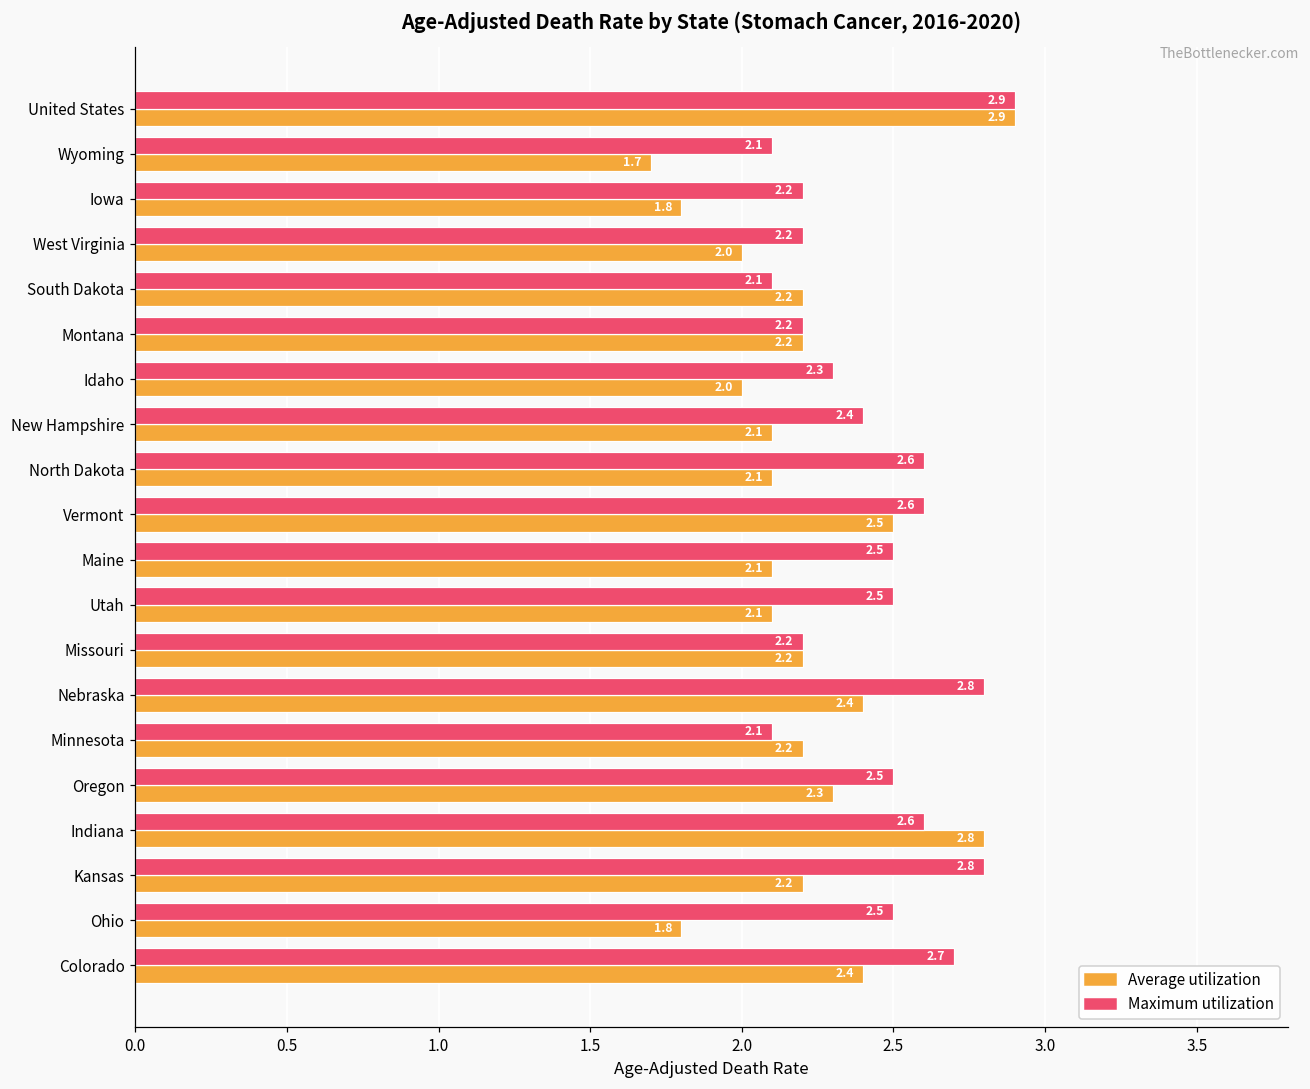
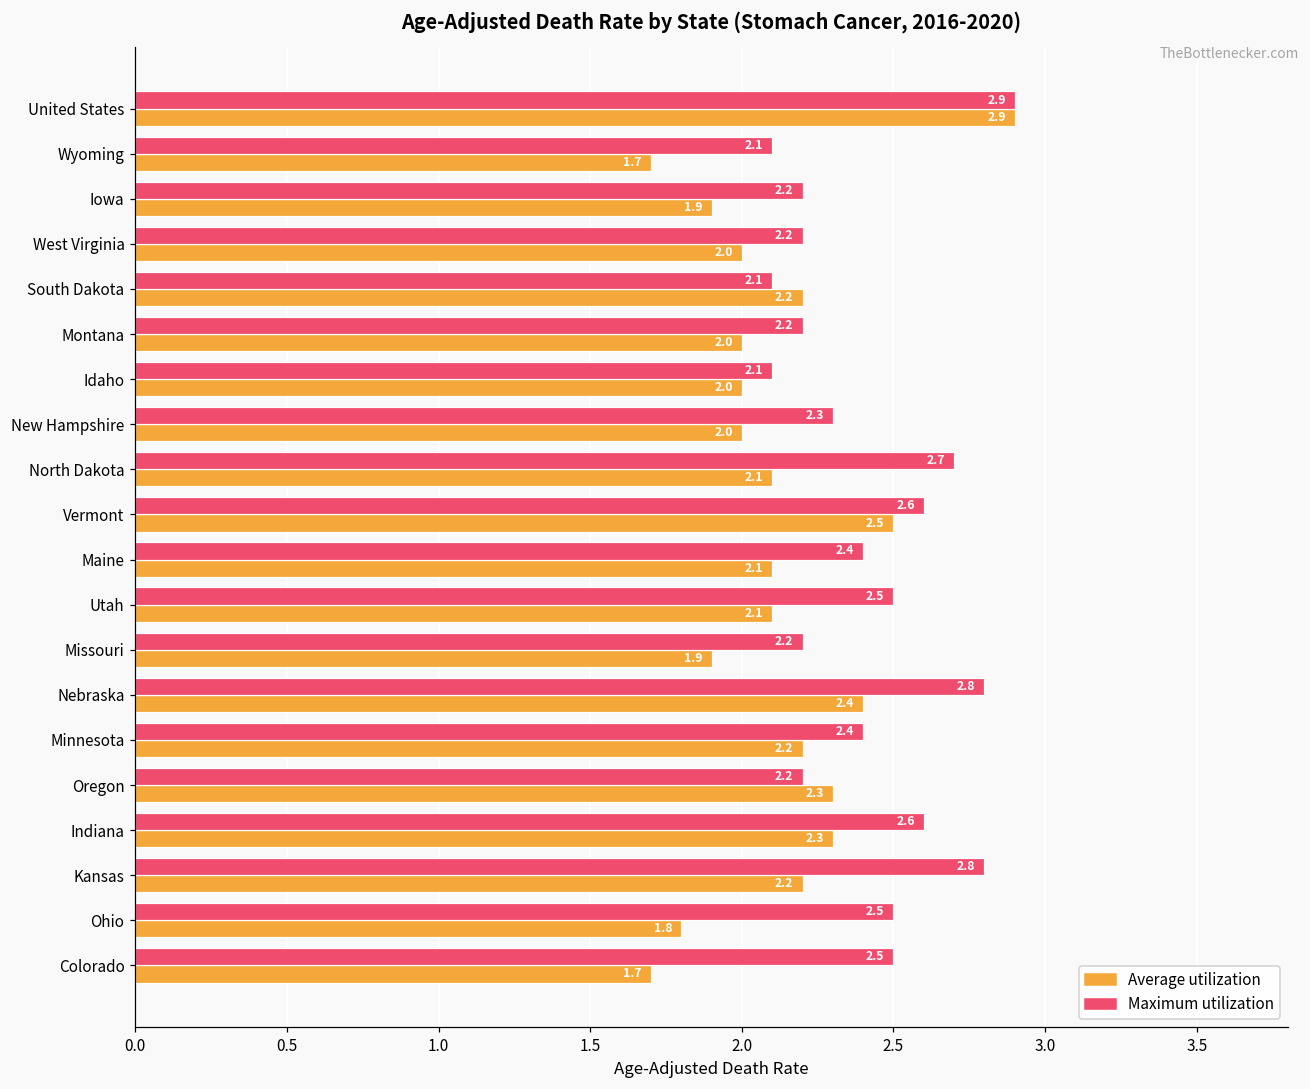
  {
    "Average utilization": {
      "United States": 2.9,
      "Wyoming": 1.7,
-     "Iowa": 1.8,
+     "Iowa": 1.9,
      "West Virginia": 2.0,
      "South Dakota": 2.2,
-     "Montana": 2.2,
+     "Montana": 2.0,
      "Idaho": 2.0,
-     "New Hampshire": 2.1,
+     "New Hampshire": 2.0,
      "North Dakota": 2.1,
      "Vermont": 2.5,
      "Maine": 2.1,
      "Utah": 2.1,
-     "Missouri": 2.2,
+     "Missouri": 1.9,
      "Nebraska": 2.4,
      "Minnesota": 2.2,
      "Oregon": 2.3,
-     "Indiana": 2.8,
+     "Indiana": 2.3,
      "Kansas": 2.2,
      "Ohio": 1.8,
-     "Colorado": 2.4
+     "Colorado": 1.7
    },
    "Maximum utilization": {
      "United States": 2.9,
      "Wyoming": 2.1,
      "Iowa": 2.2,
      "West Virginia": 2.2,
      "South Dakota": 2.1,
      "Montana": 2.2,
-     "Idaho": 2.3,
-     "New Hampshire": 2.4,
-     "North Dakota": 2.6,
+     "Idaho": 2.1,
+     "New Hampshire": 2.3,
+     "North Dakota": 2.7,
      "Vermont": 2.6,
-     "Maine": 2.5,
+     "Maine": 2.4,
      "Utah": 2.5,
      "Missouri": 2.2,
      "Nebraska": 2.8,
-     "Minnesota": 2.1,
-     "Oregon": 2.5,
+     "Minnesota": 2.4,
+     "Oregon": 2.2,
      "Indiana": 2.6,
      "Kansas": 2.8,
      "Ohio": 2.5,
-     "Colorado": 2.7
+     "Colorado": 2.5
    }
  }
